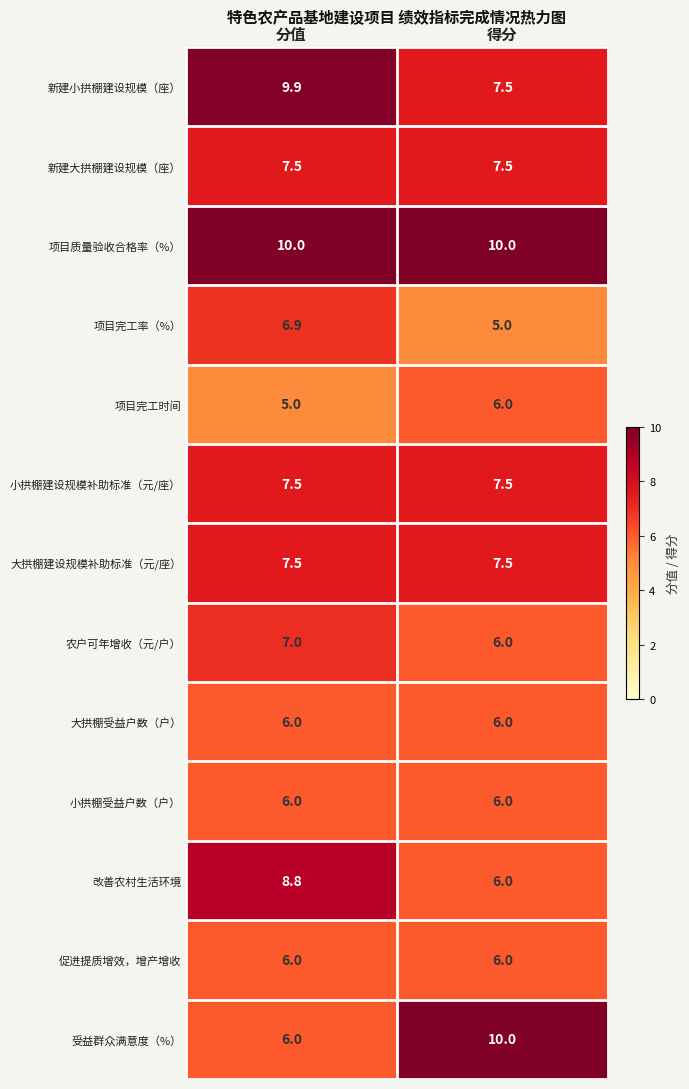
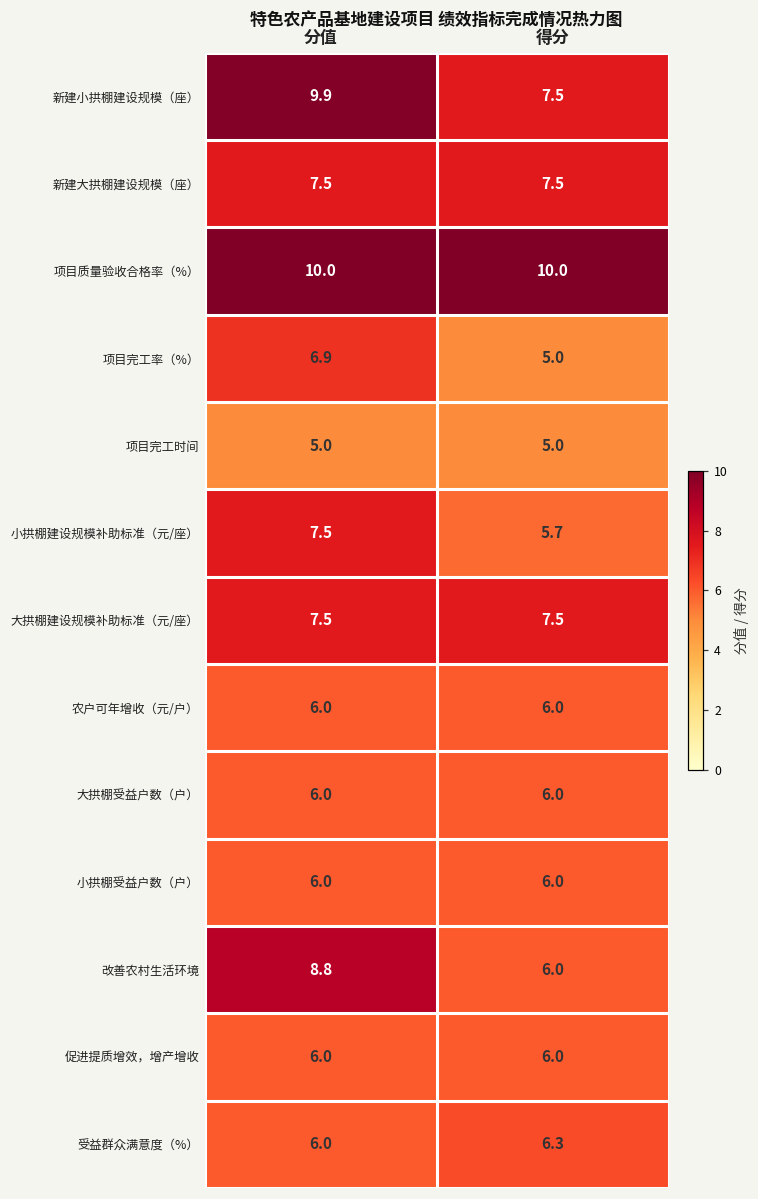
  {
    "新建小拱棚建设规模（座）": {
      "分值": 9.9,
      "得分": 7.5
    },
    "新建大拱棚建设规模（座）": {
      "分值": 7.5,
      "得分": 7.5
    },
    "项目质量验收合格率（%）": {
      "分值": 10.0,
      "得分": 10.0
    },
    "项目完工率（%）": {
      "分值": 6.9,
      "得分": 5.0
    },
    "项目完工时间": {
      "分值": 5.0,
-     "得分": 6.0
+     "得分": 5.0
    },
    "小拱棚建设规模补助标准（元/座）": {
      "分值": 7.5,
-     "得分": 7.5
+     "得分": 5.7
    },
    "大拱棚建设规模补助标准（元/座）": {
      "分值": 7.5,
      "得分": 7.5
    },
    "农户可年增收（元/户）": {
-     "分值": 7.0,
+     "分值": 6.0,
      "得分": 6.0
    },
    "大拱棚受益户数（户）": {
      "分值": 6.0,
      "得分": 6.0
    },
    "小拱棚受益户数（户）": {
      "分值": 6.0,
      "得分": 6.0
    },
    "改善农村生活环境": {
      "分值": 8.8,
      "得分": 6.0
    },
    "促进提质增效，增产增收": {
      "分值": 6.0,
      "得分": 6.0
    },
    "受益群众满意度（%）": {
      "分值": 6.0,
-     "得分": 10.0
+     "得分": 6.3
    }
  }
